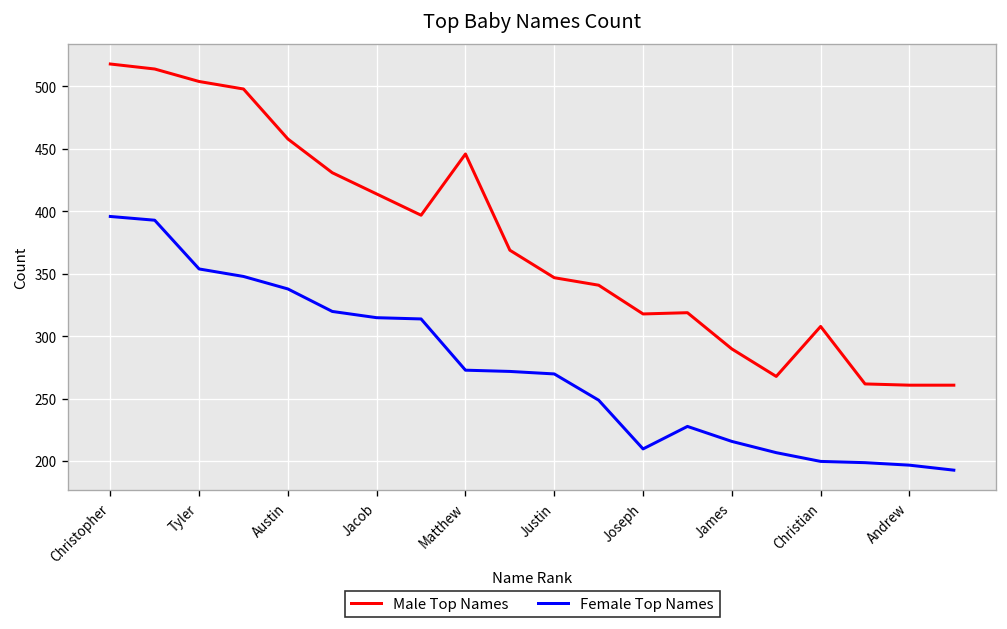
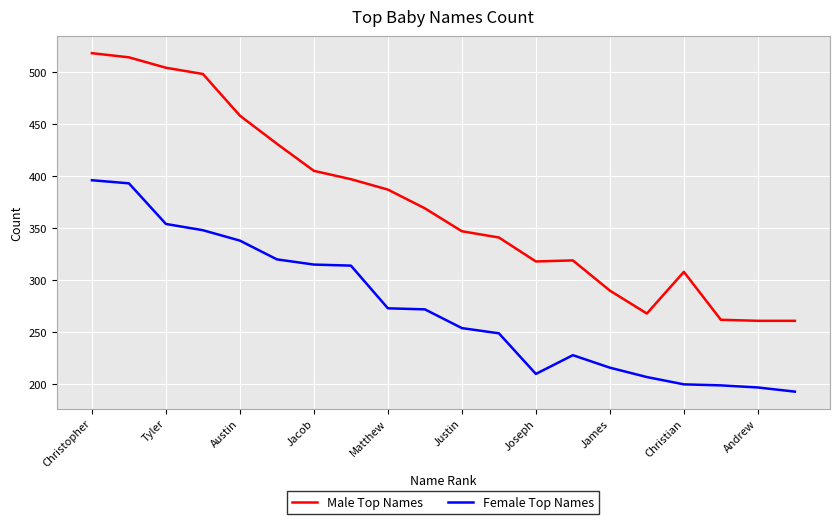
  {
    "Male Top Names": {
      "Christopher": 518,
      "Tyler": 504,
      "Austin": 458,
-     "Jacob": 414,
-     "Matthew": 446,
+     "Jacob": 405,
+     "Matthew": 387,
      "Justin": 347,
      "Joseph": 318,
      "James": 290,
      "Christian": 308,
      "Andrew": 261
    },
    "Female Top Names": {
      "Christopher": 396,
      "Tyler": 354,
      "Austin": 338,
      "Jacob": 315,
      "Matthew": 273,
-     "Justin": 270,
+     "Justin": 254,
      "Joseph": 210,
      "James": 216,
      "Christian": 200,
      "Andrew": 197
    }
  }
